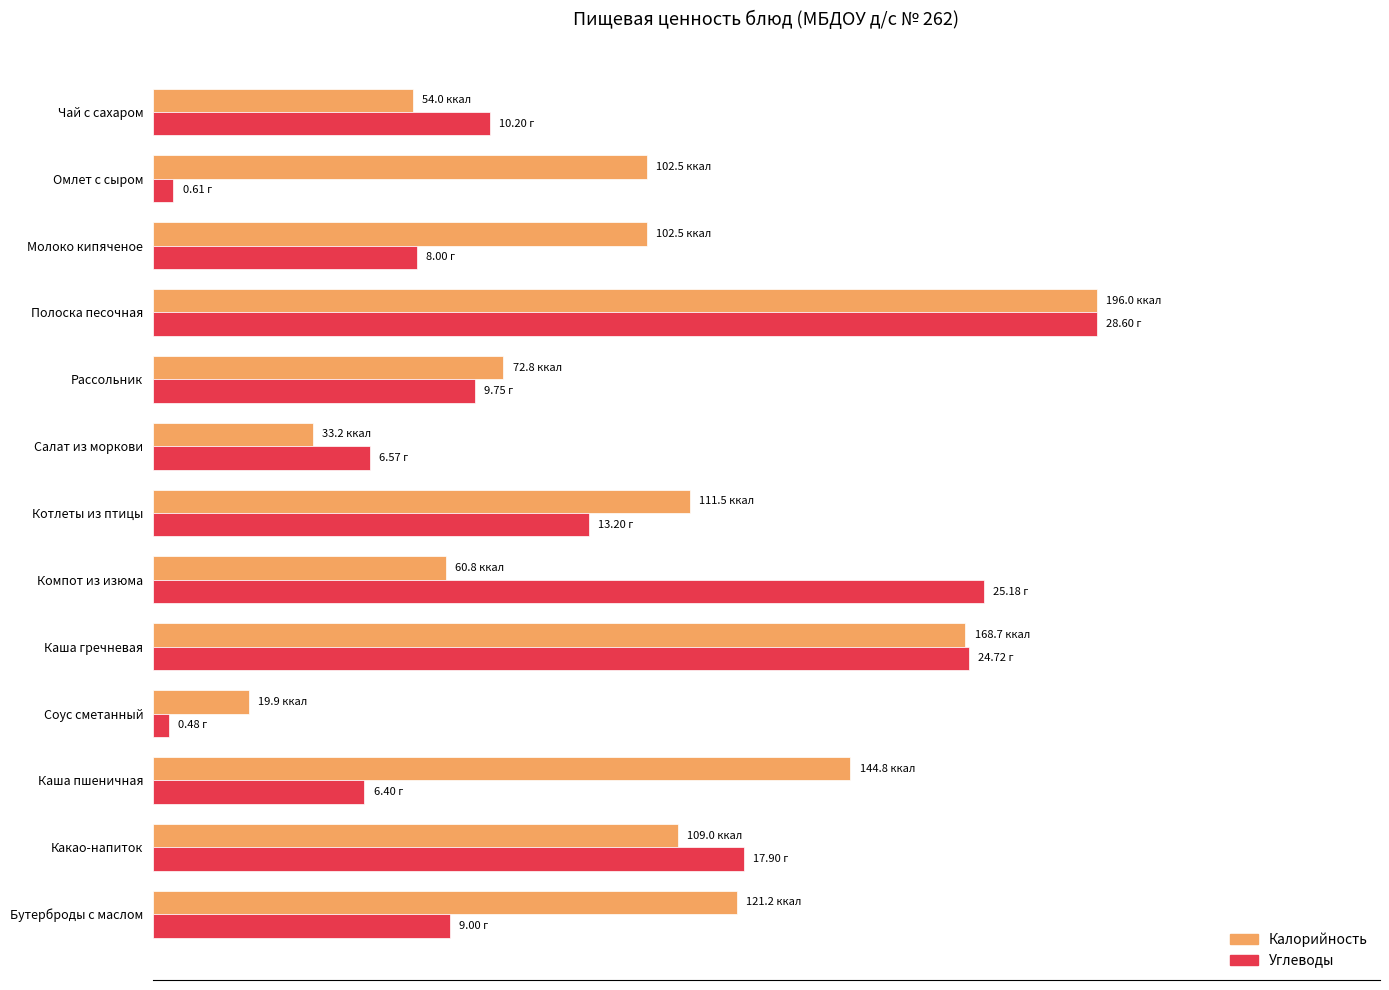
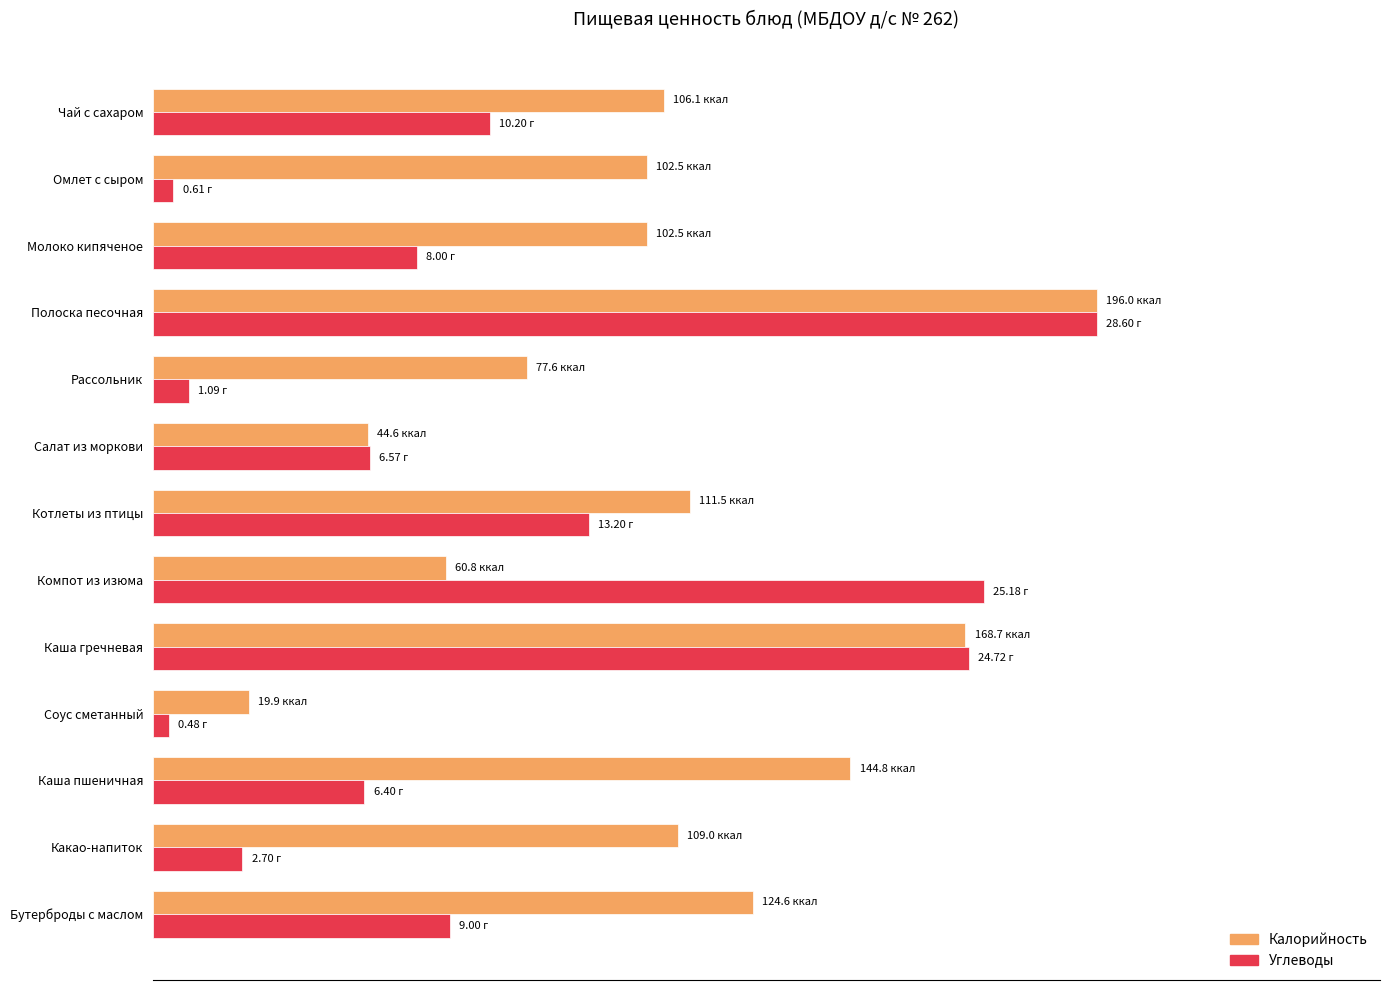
  {
    "Калорийность": {
-     "Чай с сахаром": 54.0,
-     "Рассольник": 72.8,
-     "Салат из моркови": 33.2,
-     "Бутерброды с маслом": 121.2
+     "Чай с сахаром": 106.1,
+     "Рассольник": 77.6,
+     "Салат из моркови": 44.6,
+     "Бутерброды с маслом": 124.6
    },
    "Углеводы": {
-     "Рассольник": 9.75,
-     "Какао-напиток": 17.90
+     "Рассольник": 1.09,
+     "Какао-напиток": 2.70
    }
  }
